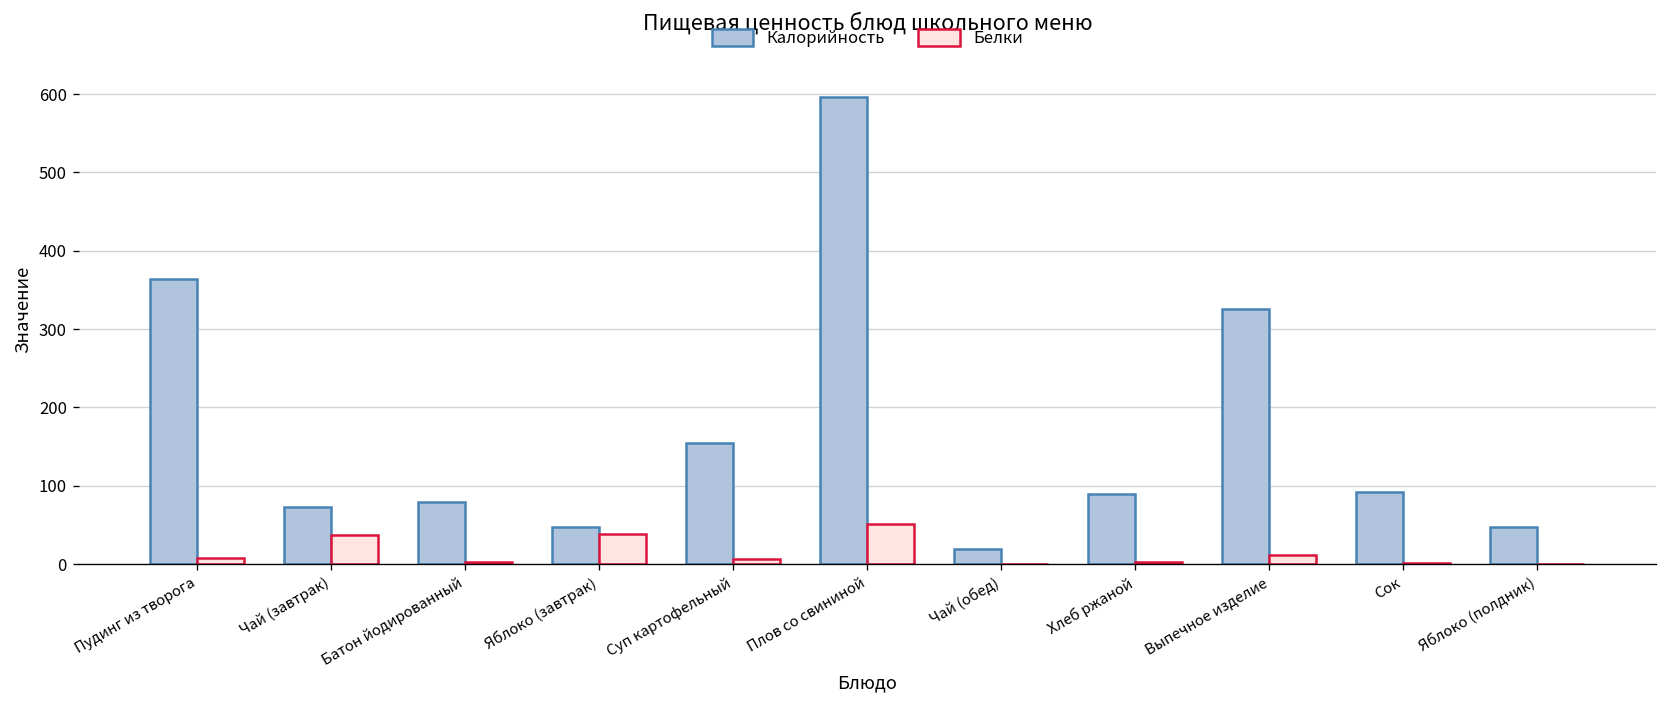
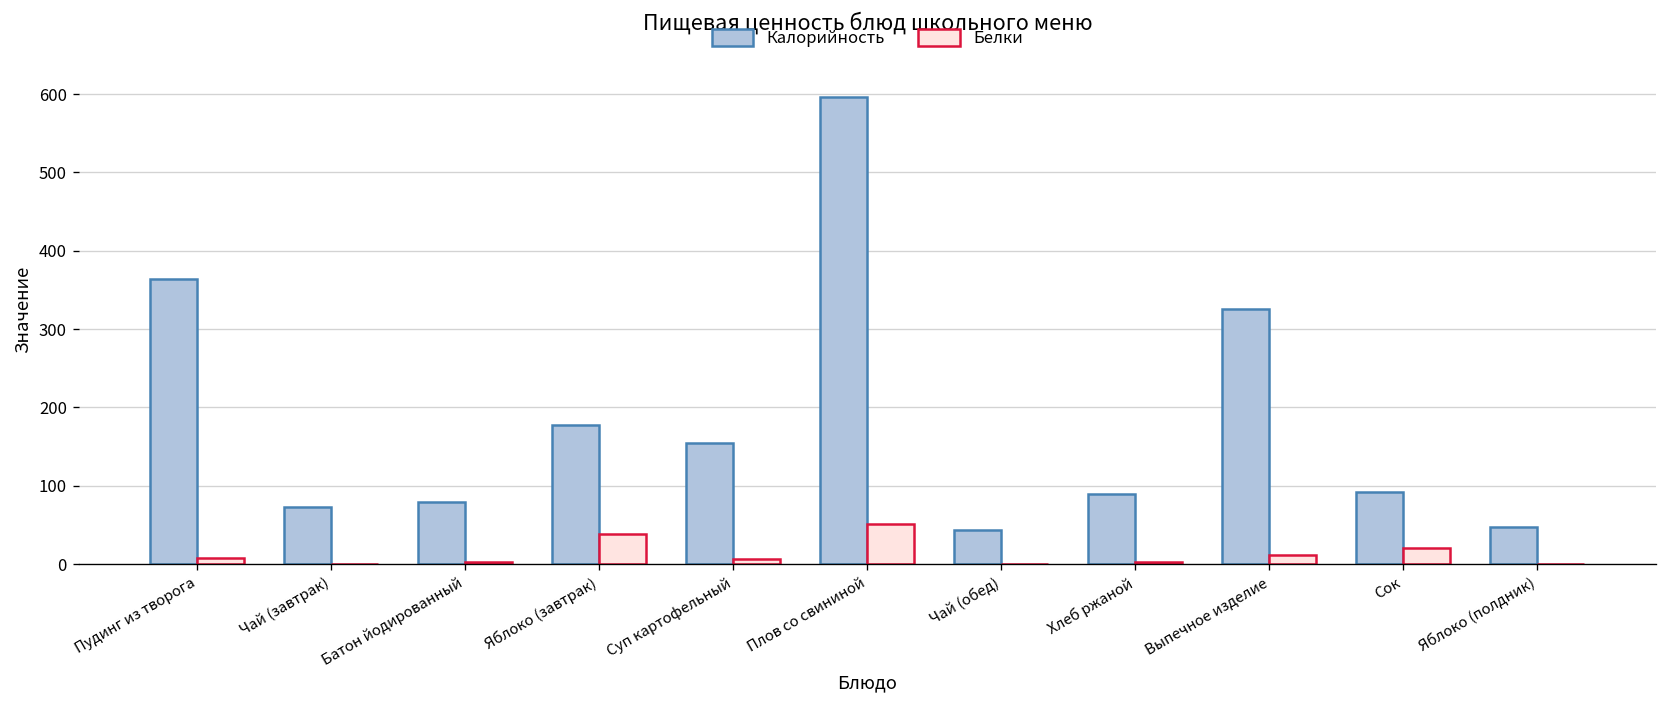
  {
    "Калорийность": {
      "Пудинг из творога": 360,
      "Чай (завтрак)": 70,
      "Батон йодированный": 80,
-     "Яблоко (завтрак)": 50,
+     "Яблоко (завтрак)": 180,
      "Суп картофельный": 150,
      "Плов со свининой": 600,
-     "Чай (обед)": 20,
+     "Чай (обед)": 40,
      "Хлеб ржаной": 90,
      "Выпечное изделие": 330,
      "Сок": 90,
      "Яблоко (полдник)": 50
    },
    "Белки": {
      "Пудинг из творога": 10,
-     "Чай (завтрак)": 40,
+     "Чай (завтрак)": 0,
      "Яблоко (завтрак)": 40,
      "Суп картофельный": 10,
      "Плов со свининой": 50,
      "Выпечное изделие": 10,
-     "Сок": 0
+     "Сок": 20
    }
  }
